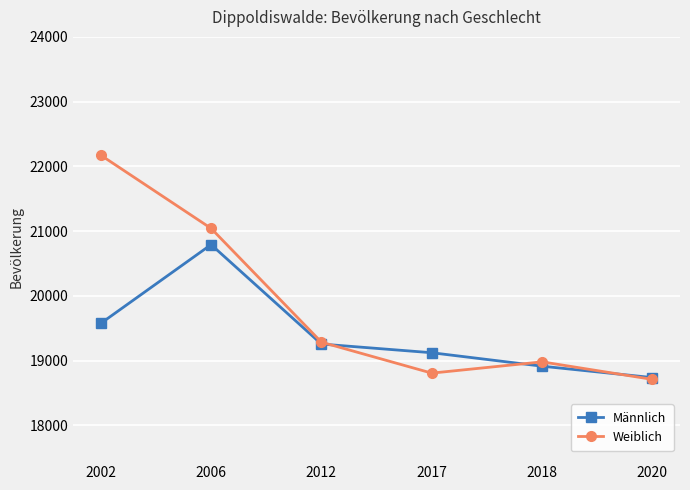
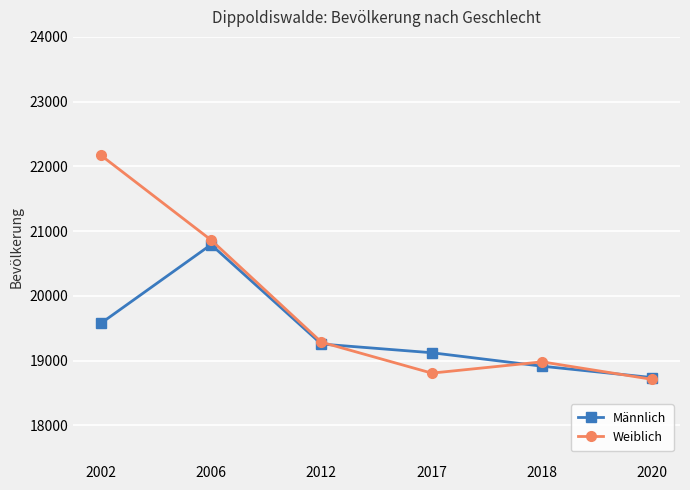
  {
    "Männlich": {
      "2002": 19600,
      "2006": 20800,
      "2017": 19100,
      "2018": 18900
    },
    "Weiblich": {
      "2002": 22200,
-     "2006": 21000,
+     "2006": 20900,
      "2017": 18800,
      "2018": 19000
    }
  }
